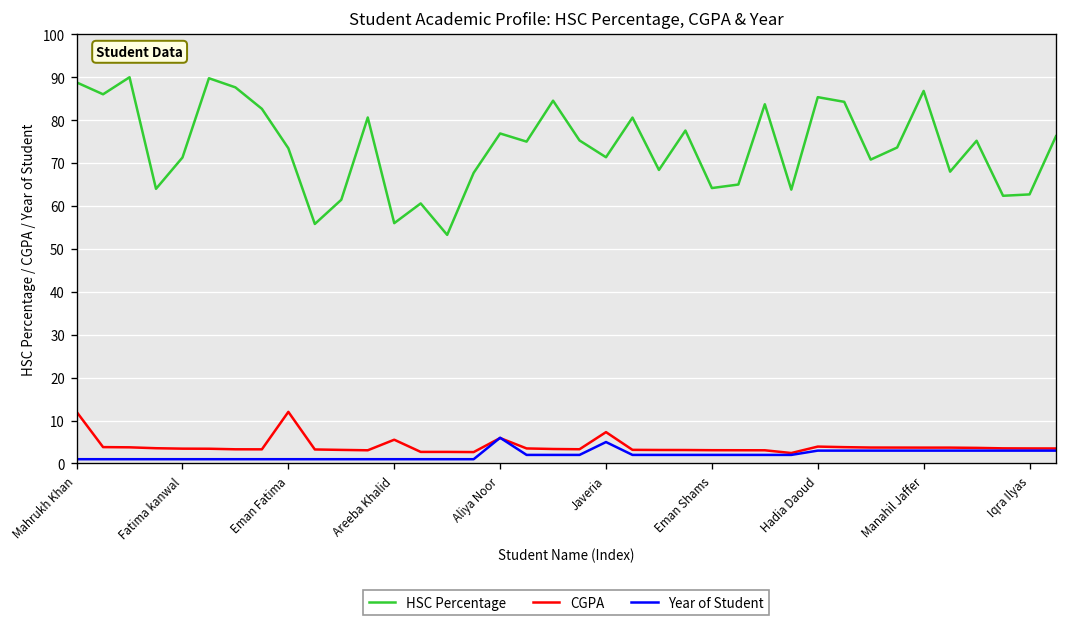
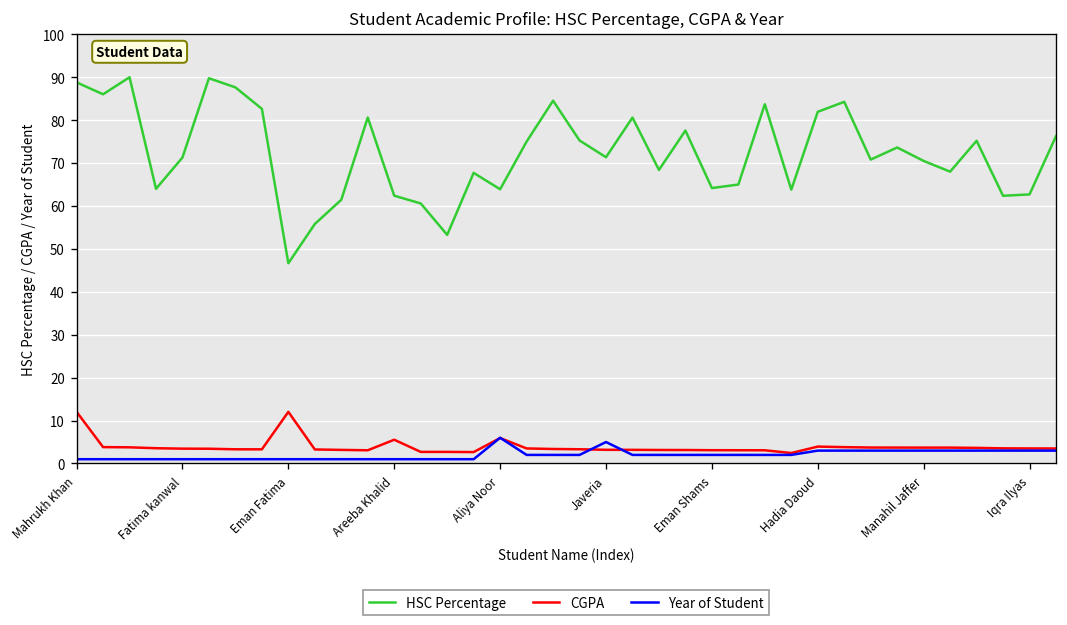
  {
    "HSC Percentage": {
      "Mahrukh Khan": 89,
      "Fatima kanwal": 71,
-     "Eman Fatima": 73,
-     "Areeba Khalid": 56,
-     "Aliya Noor": 77,
+     "Eman Fatima": 47,
+     "Areeba Khalid": 62,
+     "Aliya Noor": 64,
      "Javeria": 71,
      "Eman Shams": 64,
-     "Hadia Daoud": 85,
-     "Manahil Jaffer": 87,
+     "Hadia Daoud": 82,
+     "Manahil Jaffer": 71,
      "Iqra Ilyas": 63
    },
    "CGPA": {
      "Mahrukh Khan": 12,
      "Fatima kanwal": 3,
      "Eman Fatima": 12,
      "Areeba Khalid": 6,
-     "Javeria": 7,
+     "Javeria": 3,
      "Eman Shams": 3,
      "Hadia Daoud": 4
    },
    "Year of Student": {
      "Mahrukh Khan": 1,
      "Fatima kanwal": 1,
      "Eman Fatima": 1,
      "Areeba Khalid": 1,
      "Javeria": 5,
      "Eman Shams": 2,
      "Hadia Daoud": 3
    }
  }
